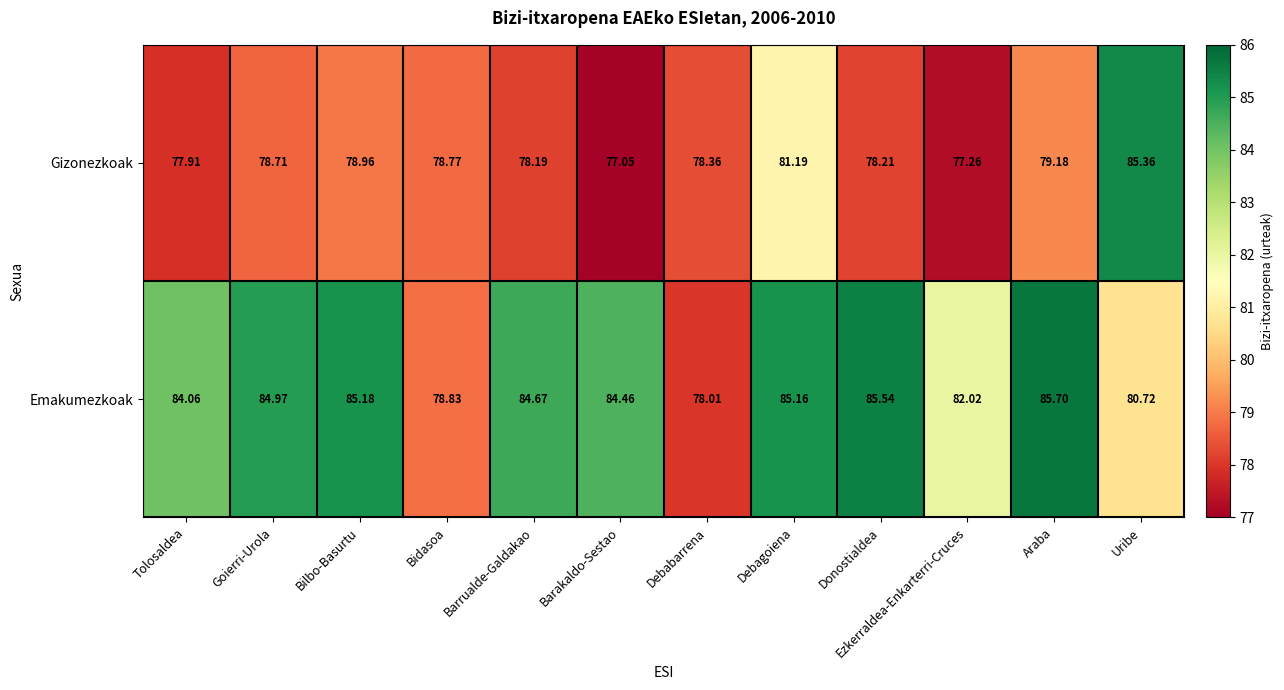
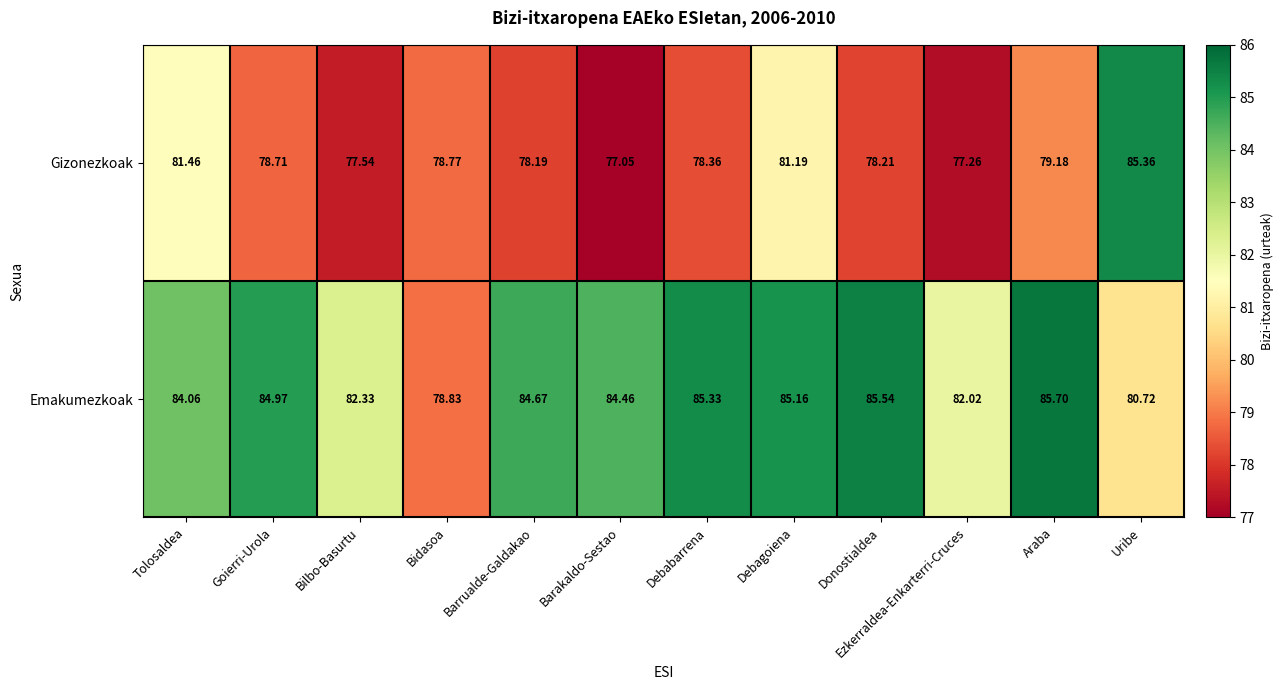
  {
    "Gizonezkoak": {
-     "Tolosaldea": 77.91,
+     "Tolosaldea": 81.46,
      "Goierri-Urola": 78.71,
-     "Bilbo-Basurtu": 78.96,
+     "Bilbo-Basurtu": 77.54,
      "Bidasoa": 78.77,
      "Barrualde-Galdakao": 78.19,
      "Barakaldo-Sestao": 77.05,
      "Debabarrena": 78.36,
      "Debagoiena": 81.19,
      "Donostialdea": 78.21,
      "Ezkerraldea-Enkarterri-Cruces": 77.26,
      "Araba": 79.18,
      "Uribe": 85.36
    },
    "Emakumezkoak": {
      "Tolosaldea": 84.06,
      "Goierri-Urola": 84.97,
-     "Bilbo-Basurtu": 85.18,
+     "Bilbo-Basurtu": 82.33,
      "Bidasoa": 78.83,
      "Barrualde-Galdakao": 84.67,
      "Barakaldo-Sestao": 84.46,
-     "Debabarrena": 78.01,
+     "Debabarrena": 85.33,
      "Debagoiena": 85.16,
      "Donostialdea": 85.54,
      "Ezkerraldea-Enkarterri-Cruces": 82.02,
      "Araba": 85.70,
      "Uribe": 80.72
    }
  }
